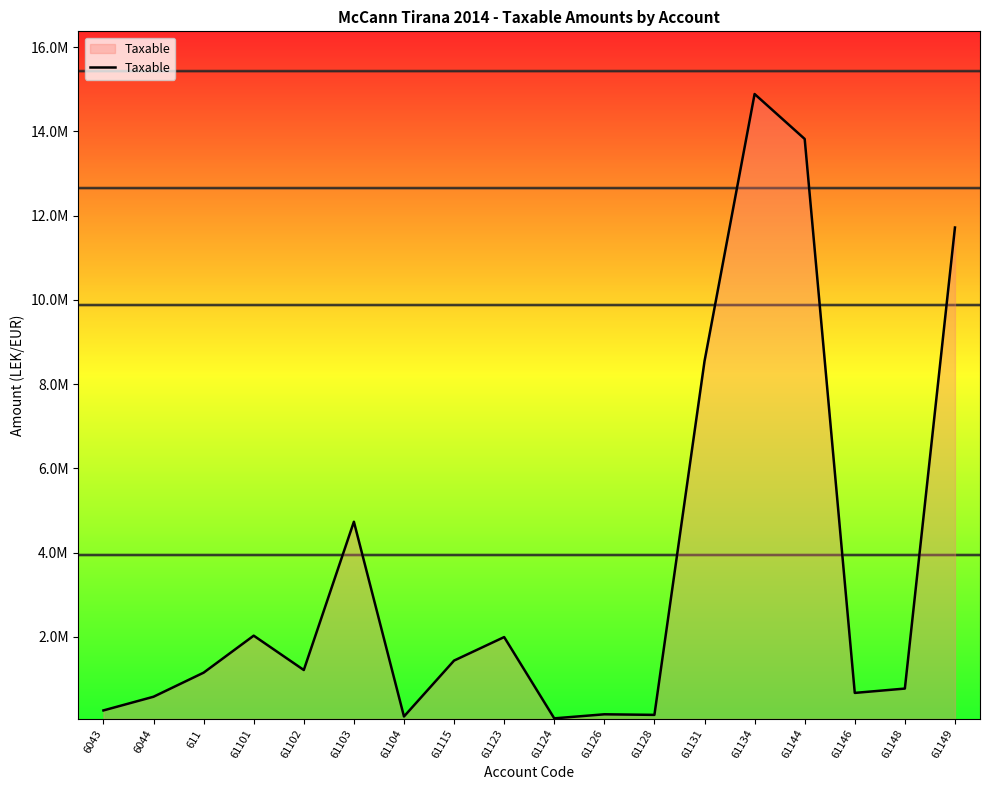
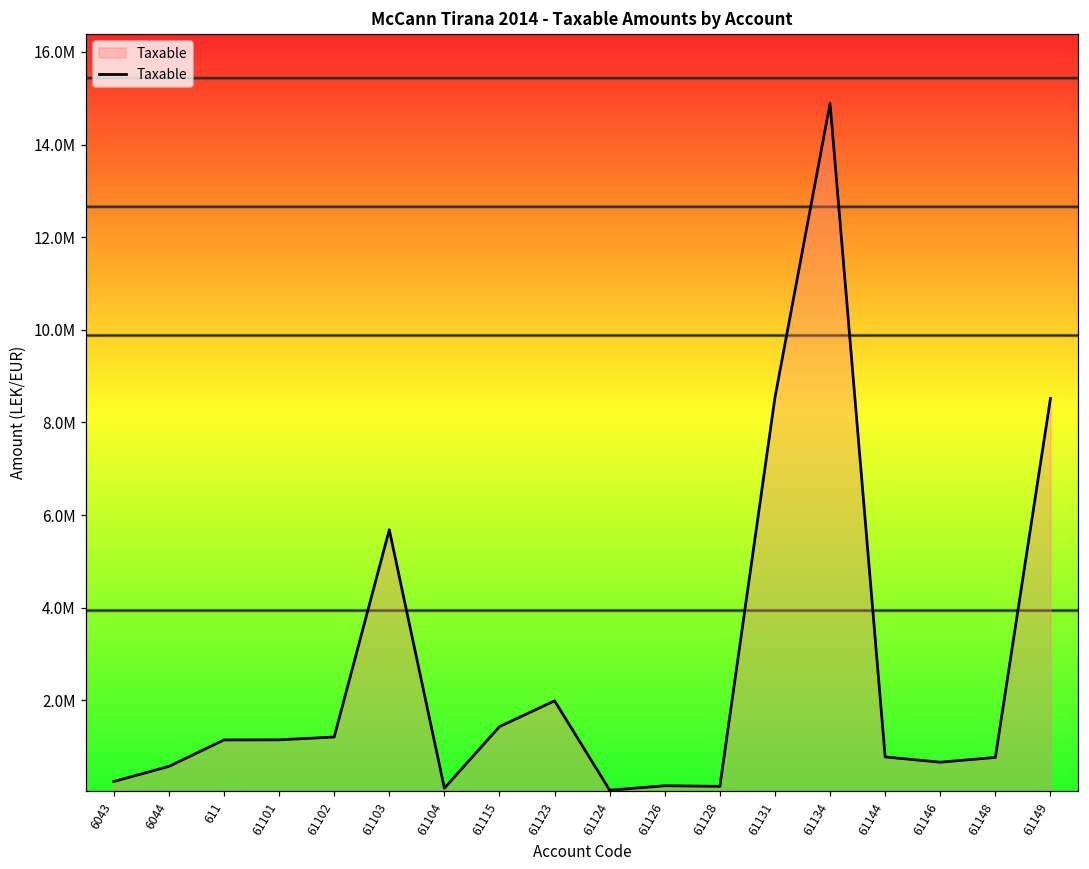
  {
    "6043": 300000,
    "6044": 600000,
    "611": 1100000,
-   "61101": 2000000,
+   "61101": 1100000,
    "61102": 1200000,
-   "61103": 4700000,
+   "61103": 5700000,
    "61104": 100000,
    "61115": 1400000,
    "61123": 2000000,
    "61124": 100000,
    "61126": 200000,
    "61128": 100000,
    "61131": 8500000,
    "61134": 14900000,
-   "61144": 13800000,
+   "61144": 800000,
    "61146": 700000,
    "61148": 800000,
-   "61149": 11700000
+   "61149": 8500000
  }
